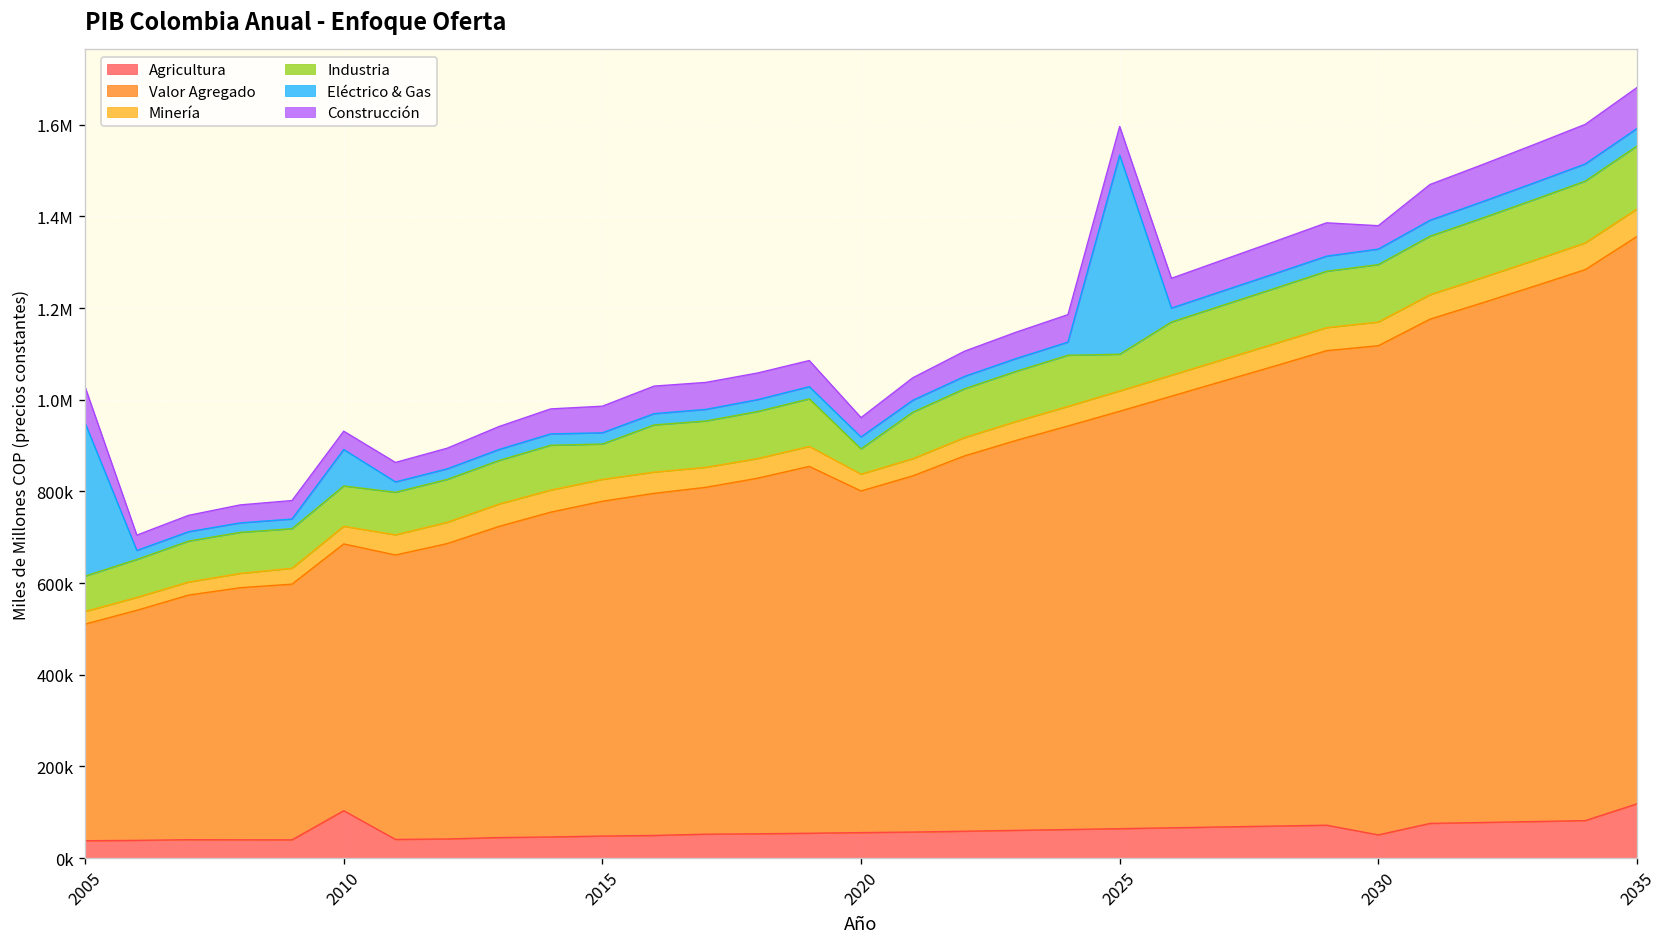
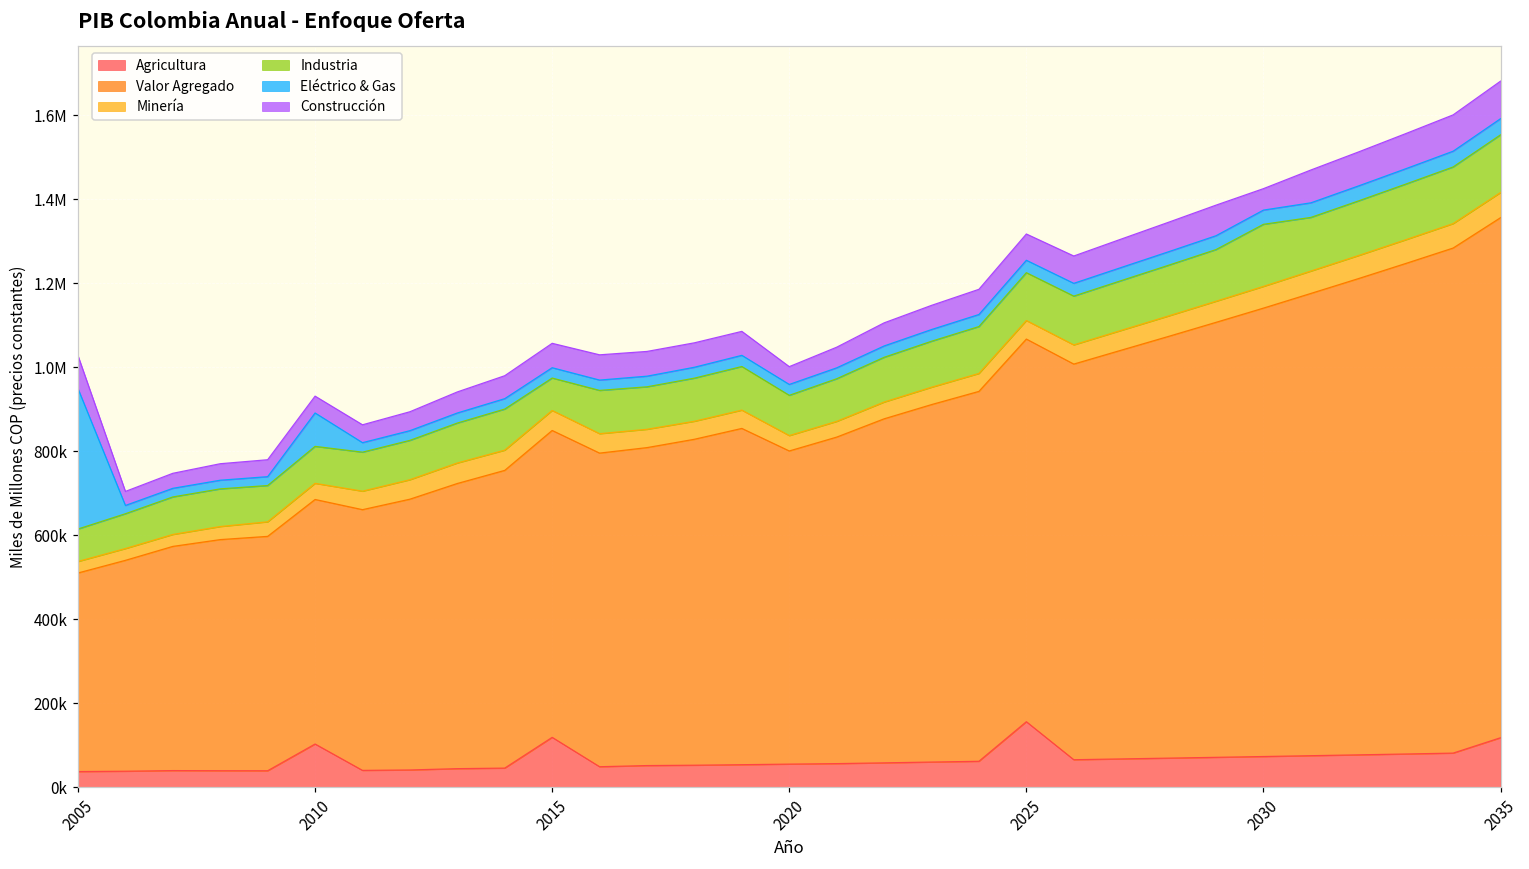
  {
    "Agricultura": {
      "2005": 40000,
      "2010": 100000,
-     "2015": 50000,
+     "2015": 120000,
      "2020": 60000,
-     "2025": 60000,
-     "2030": 50000,
+     "2025": 160000,
+     "2030": 70000,
      "2035": 120000
    },
    "Industria": {
      "2005": 80000,
      "2010": 90000,
      "2015": 80000,
-     "2020": 60000,
-     "2025": 80000,
-     "2030": 130000,
+     "2020": 100000,
+     "2025": 110000,
+     "2030": 150000,
      "2035": 140000
    },
    "Eléctrico & Gas": {
      "2005": 330000,
      "2010": 80000,
      "2015": 20000,
      "2020": 30000,
-     "2025": 430000,
+     "2025": 30000,
      "2030": 30000,
      "2035": 40000
    },
    "Construcción": {
      "2005": 80000,
      "2010": 40000,
      "2015": 60000,
      "2020": 40000,
      "2025": 60000,
      "2030": 50000,
      "2035": 90000
    }
  }
